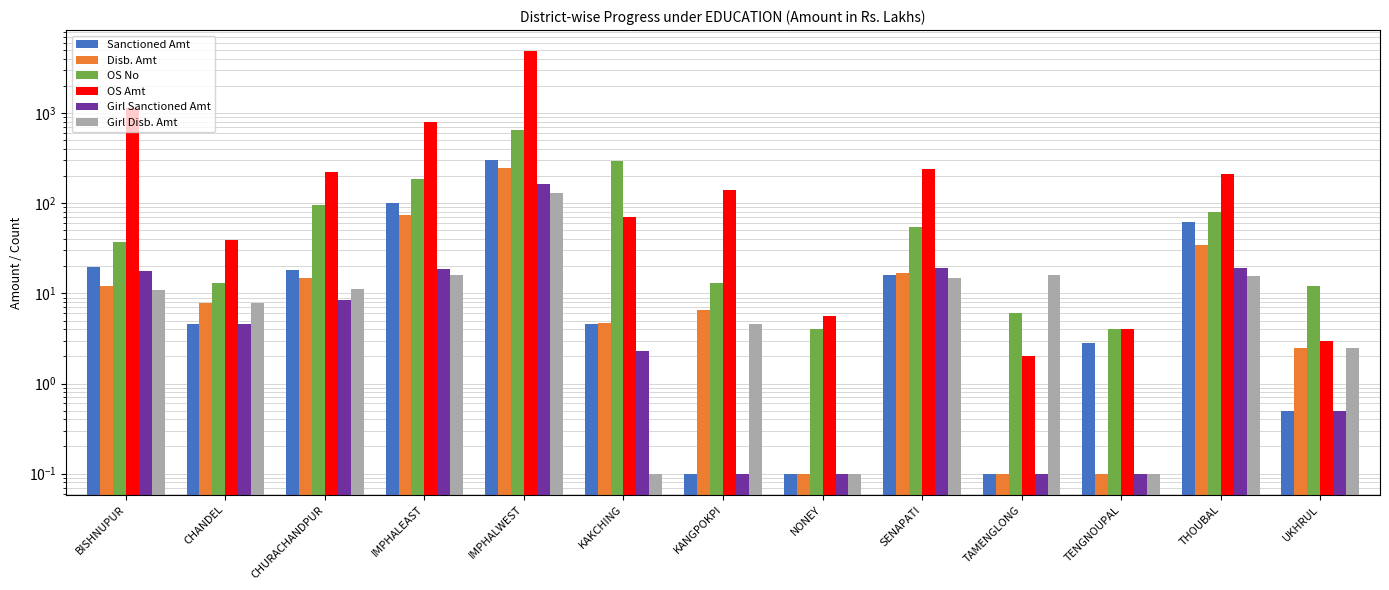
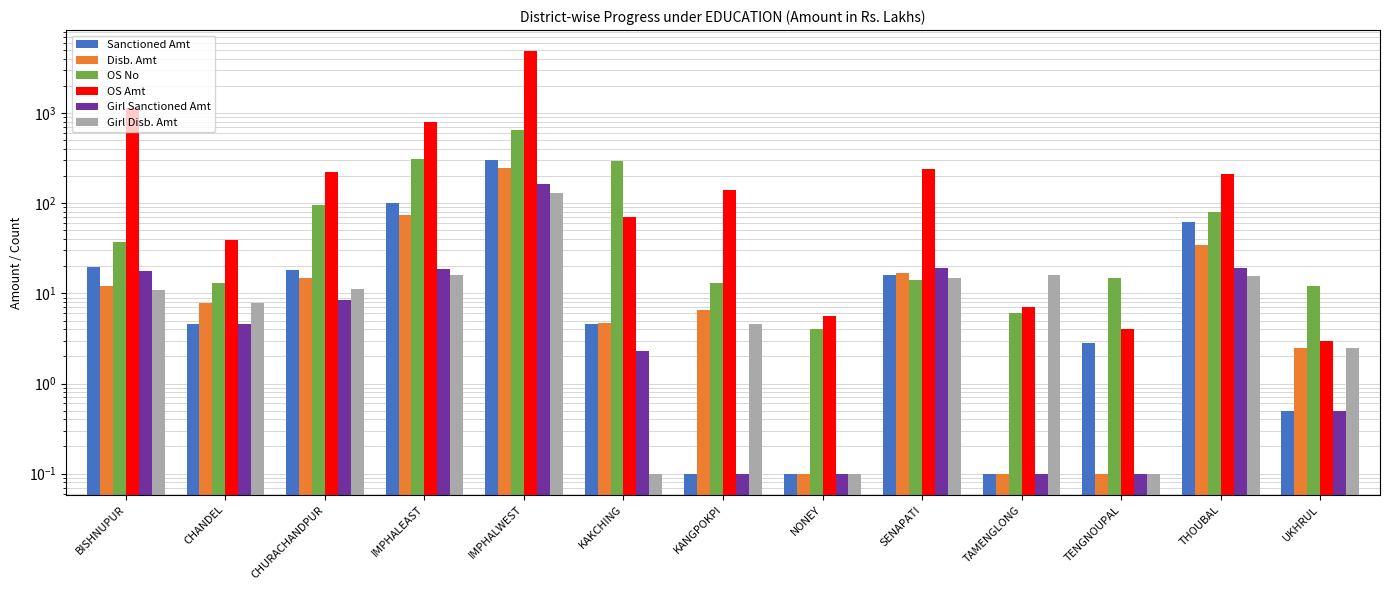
  {
    "Sanctioned Amt": {
      "BISHNUPUR": 20,
      "CHANDEL": 5,
      "CHURACHANDPUR": 18,
      "IMPHALEAST": 100,
      "IMPHALWEST": 300,
      "KAKCHING": 5,
      "KANGPOKPI": 0.10,
      "NONEY": 0.10,
      "SENAPATI": 16,
      "TAMENGLONG": 0.10,
      "TENGNOUPAL": 2.8,
      "THOUBAL": 60,
      "UKHRUL": 0.5
    },
    "Disb. Amt": {
      "BISHNUPUR": 12,
      "CHANDEL": 8,
      "CHURACHANDPUR": 15,
      "IMPHALEAST": 70,
      "IMPHALWEST": 250,
      "KAKCHING": 5,
      "KANGPOKPI": 7,
      "NONEY": 0.10,
      "SENAPATI": 17,
      "TAMENGLONG": 0.10,
      "TENGNOUPAL": 0.10,
      "THOUBAL": 35,
      "UKHRUL": 2.5
    },
    "OS No": {
      "BISHNUPUR": 37,
      "CHANDEL": 13,
      "CHURACHANDPUR": 100,
-     "IMPHALEAST": 190,
+     "IMPHALEAST": 310,
      "IMPHALWEST": 600,
      "KAKCHING": 290,
      "KANGPOKPI": 13,
      "NONEY": 4,
-     "SENAPATI": 60,
+     "SENAPATI": 14,
      "TAMENGLONG": 6,
-     "TENGNOUPAL": 4,
+     "TENGNOUPAL": 15,
      "THOUBAL": 80,
      "UKHRUL": 12
    },
    "OS Amt": {
      "CHANDEL": 39,
      "CHURACHANDPUR": 230,
      "IMPHALEAST": 800,
      "IMPHALWEST": 5000,
      "KAKCHING": 70,
      "KANGPOKPI": 140,
      "NONEY": 6,
      "SENAPATI": 240,
-     "TAMENGLONG": 2,
+     "TAMENGLONG": 7,
      "TENGNOUPAL": 4,
      "THOUBAL": 210,
      "UKHRUL": 3
    },
    "Girl Sanctioned Amt": {
      "BISHNUPUR": 18,
      "CHANDEL": 5,
      "CHURACHANDPUR": 8,
      "IMPHALEAST": 18,
      "IMPHALWEST": 160,
      "KAKCHING": 2.3,
      "KANGPOKPI": 0.10,
      "NONEY": 0.10,
      "SENAPATI": 19,
      "TAMENGLONG": 0.10,
      "TENGNOUPAL": 0.10,
      "THOUBAL": 19,
      "UKHRUL": 0.5
    },
    "Girl Disb. Amt": {
      "BISHNUPUR": 11,
      "CHANDEL": 8,
      "CHURACHANDPUR": 11,
      "IMPHALEAST": 16,
      "IMPHALWEST": 130,
      "KAKCHING": 0.10,
      "KANGPOKPI": 5,
      "NONEY": 0.10,
      "SENAPATI": 15,
      "TAMENGLONG": 16,
      "TENGNOUPAL": 0.10,
      "THOUBAL": 15,
      "UKHRUL": 2.5
    }
  }
